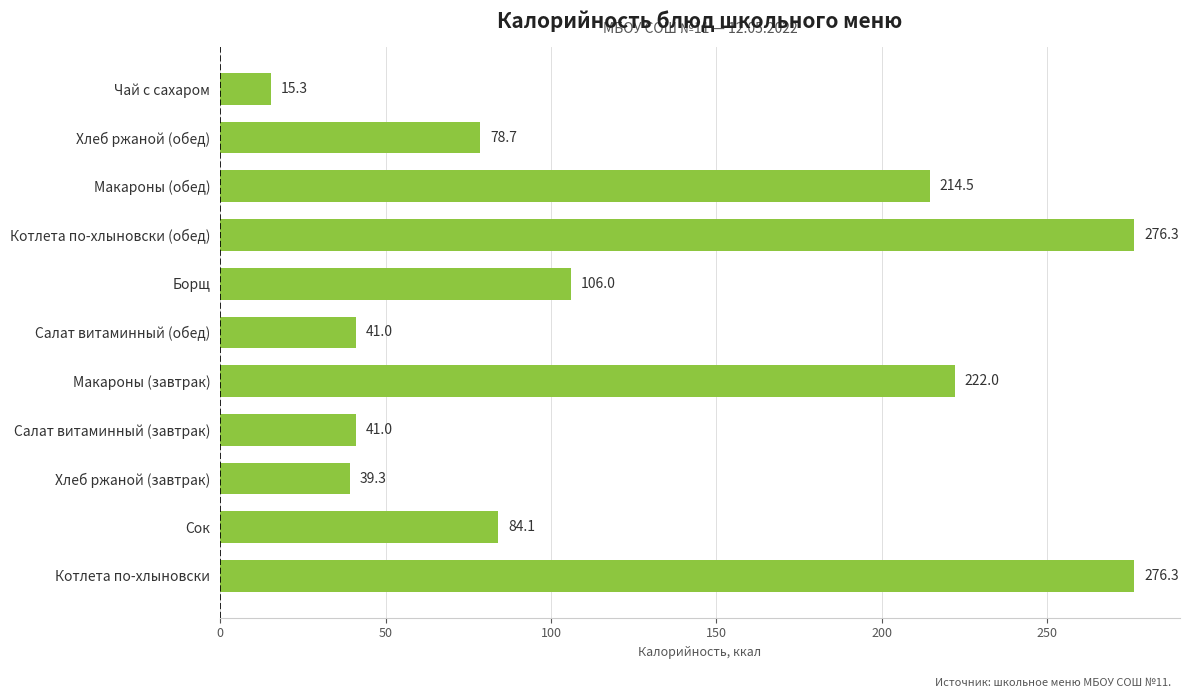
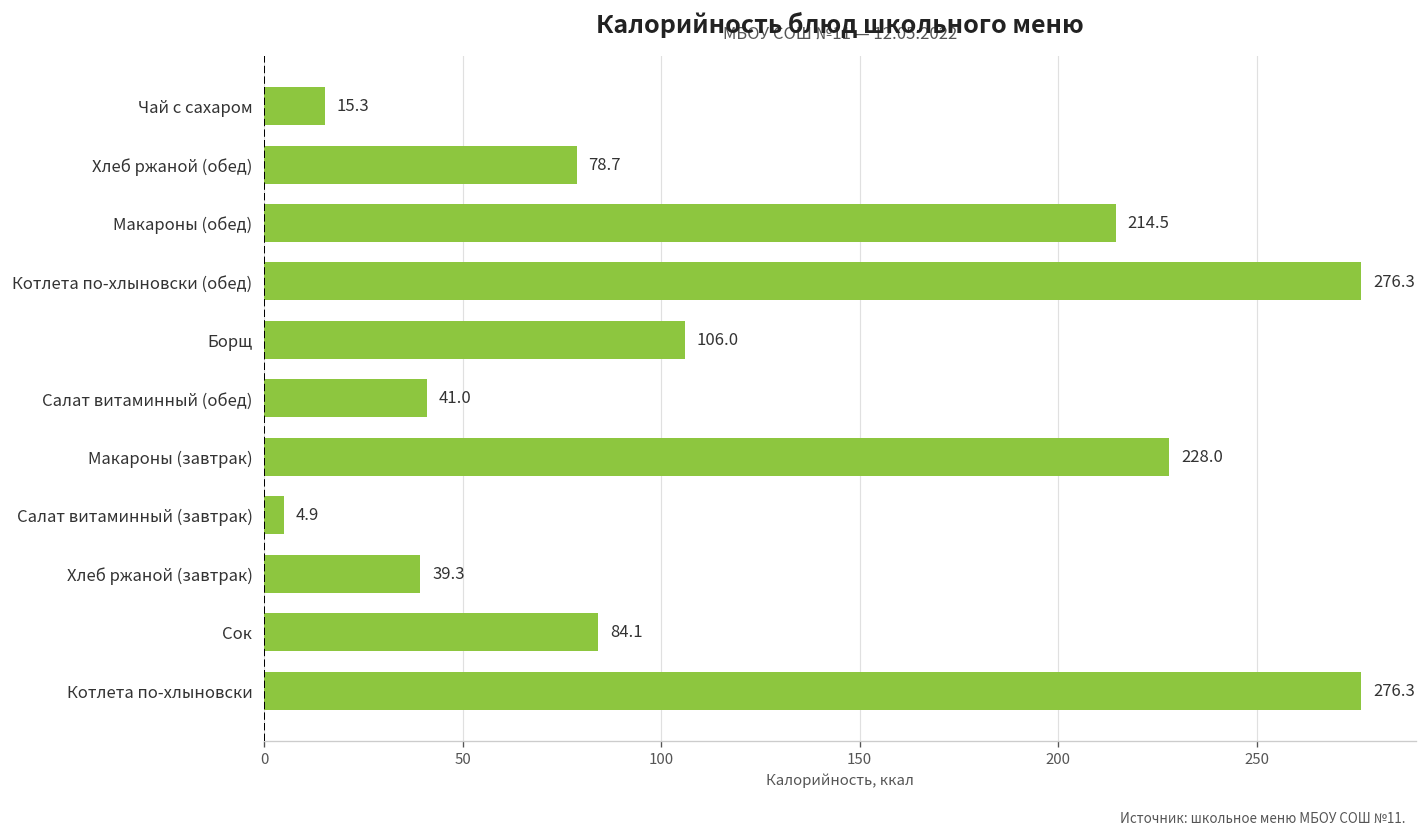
  {
    "Чай с сахаром": 15.3,
    "Хлеб ржаной (обед)": 78.7,
    "Макароны (обед)": 214.5,
    "Котлета по-хлыновски (обед)": 276.3,
    "Борщ": 106.0,
    "Салат витаминный (обед)": 41.0,
-   "Макароны (завтрак)": 222.0,
-   "Салат витаминный (завтрак)": 41.0,
+   "Макароны (завтрак)": 228.0,
+   "Салат витаминный (завтрак)": 4.9,
    "Хлеб ржаной (завтрак)": 39.3,
    "Сок": 84.1,
    "Котлета по-хлыновски": 276.3
  }
